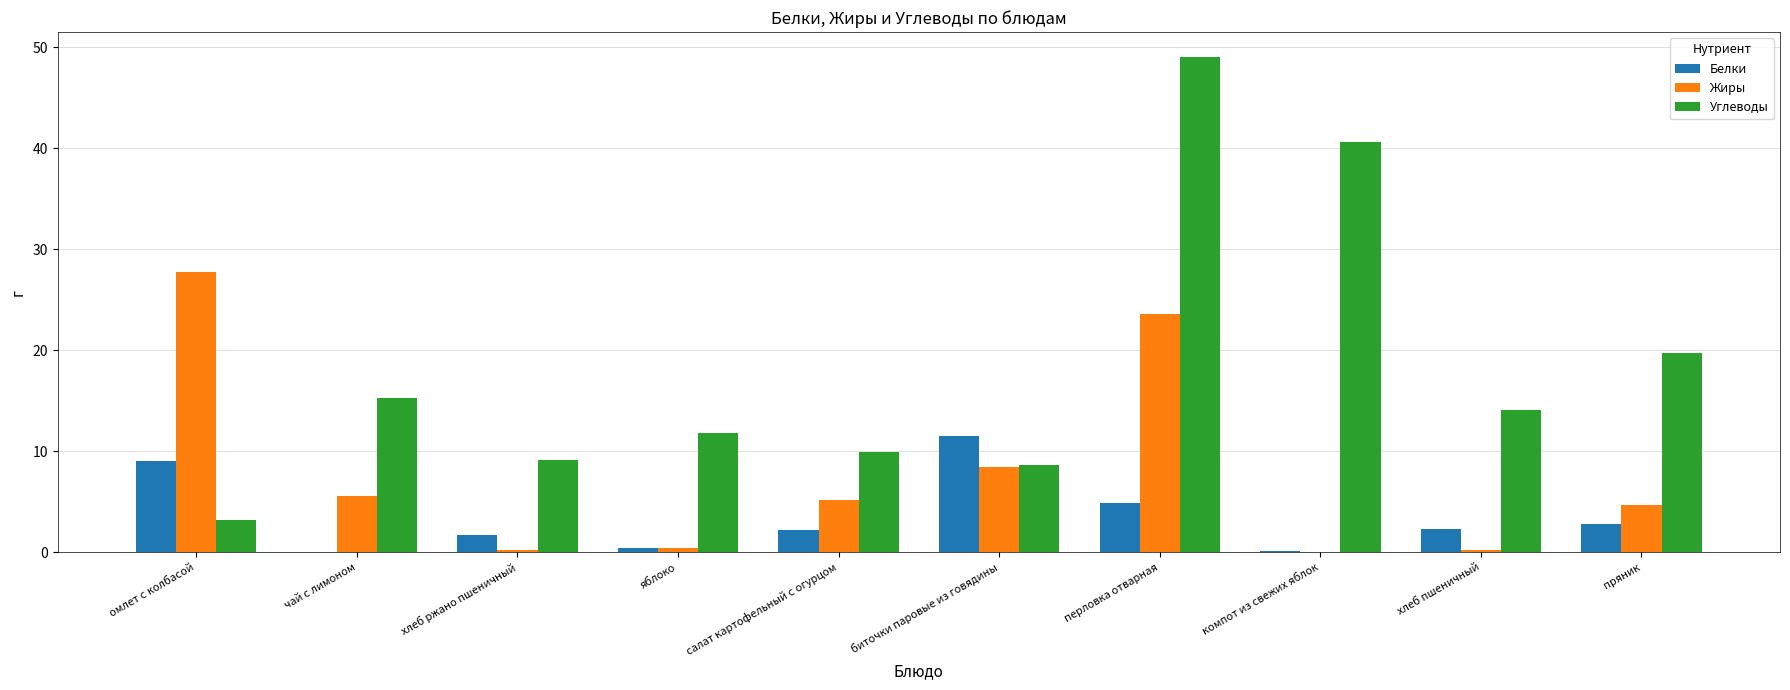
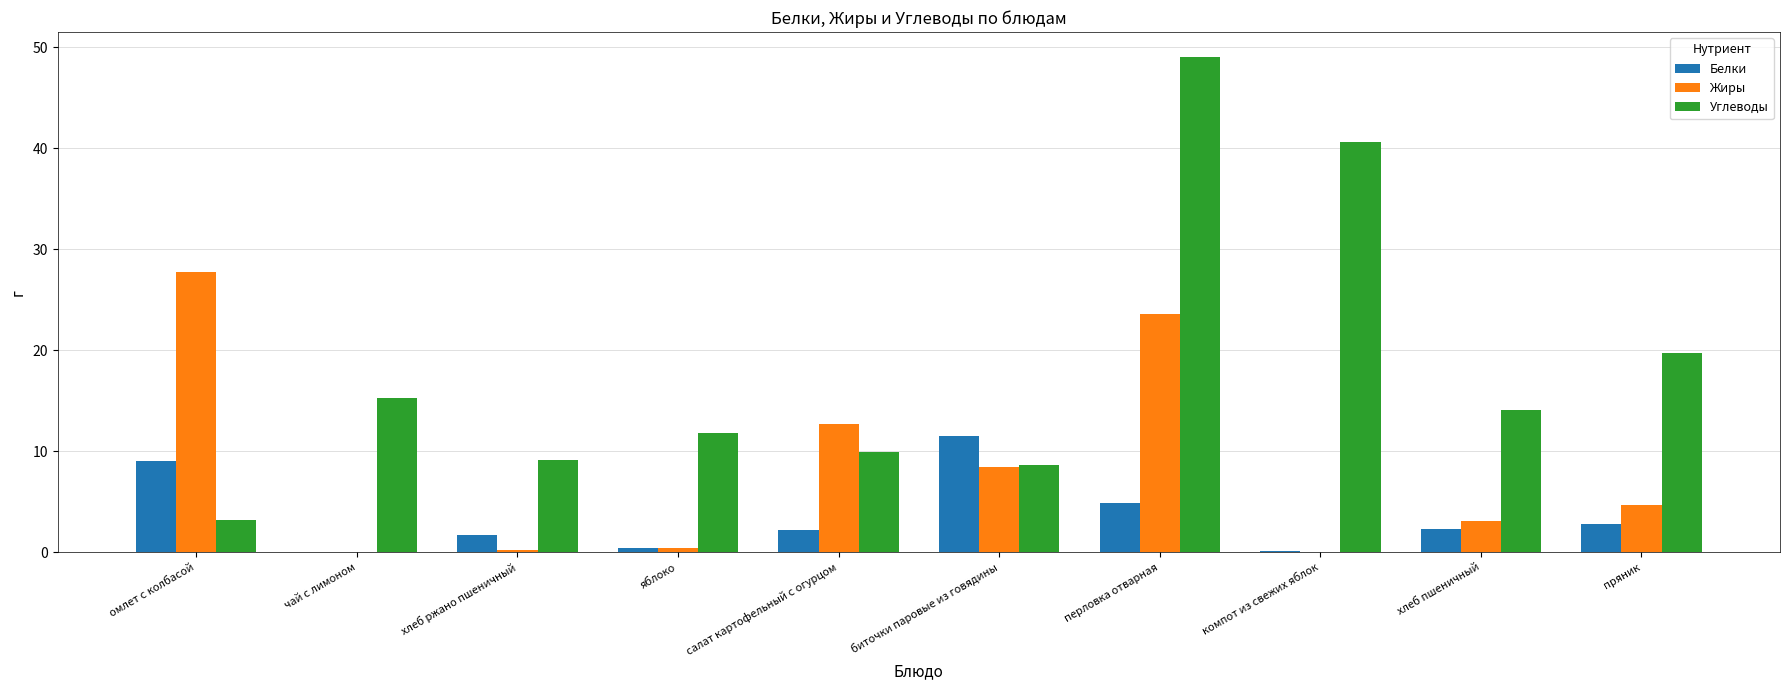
  {
    "Белки": {
      "омлет с колбасой": 9.1,
      "хлеб ржано пшеничный": 1.8,
      "яблоко": 0.5,
      "салат картофельный с огурцом": 2.2,
      "биточки паровые из говядины": 11.5,
      "перловка отварная": 4.9,
      "хлеб пшеничный": 2.3,
      "пряник": 2.8
    },
    "Жиры": {
      "омлет с колбасой": 27.8,
-     "чай с лимоном": 5.6,
+     "чай с лимоном": 0.0,
      "хлеб ржано пшеничный": 0.3,
      "яблоко": 0.5,
-     "салат картофельный с огурцом": 5.2,
+     "салат картофельный с огурцом": 12.8,
      "биточки паровые из говядины": 8.5,
      "перловка отварная": 23.6,
      "компот из свежих яблок": 0.0,
-     "хлеб пшеничный": 0.3,
+     "хлеб пшеничный": 3.1,
      "пряник": 4.7
    },
    "Углеводы": {
      "омлет с колбасой": 3.2,
      "чай с лимоном": 15.3,
      "хлеб ржано пшеничный": 9.2,
      "яблоко": 11.8,
      "салат картофельный с огурцом": 9.9,
      "биточки паровые из говядины": 8.7,
      "перловка отварная": 49.1,
      "компот из свежих яблок": 40.6,
      "хлеб пшеничный": 14.1,
      "пряник": 19.7
    }
  }
